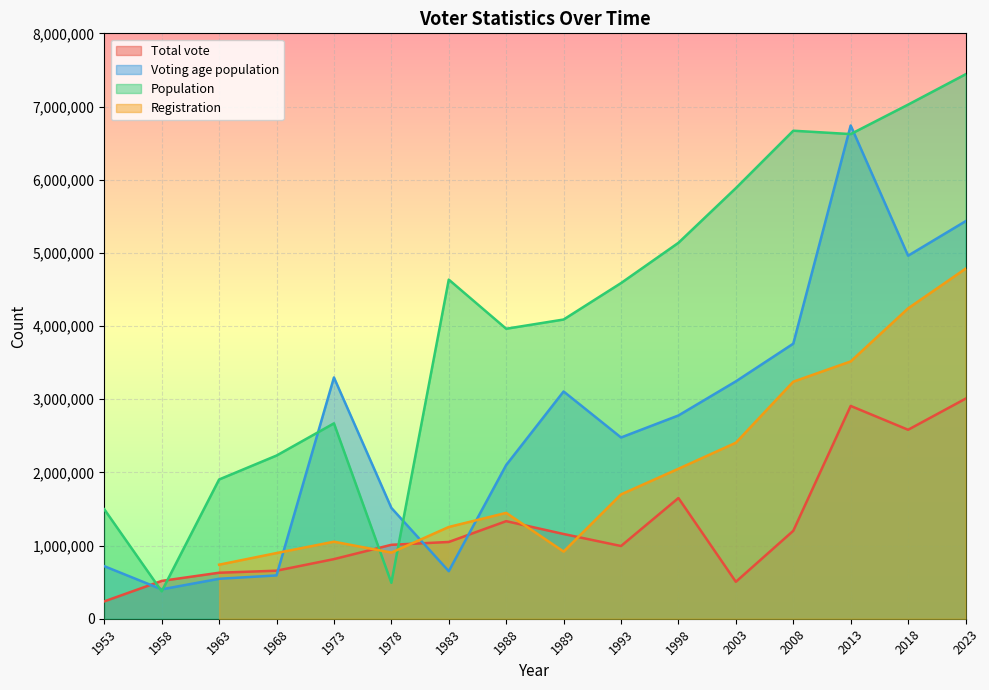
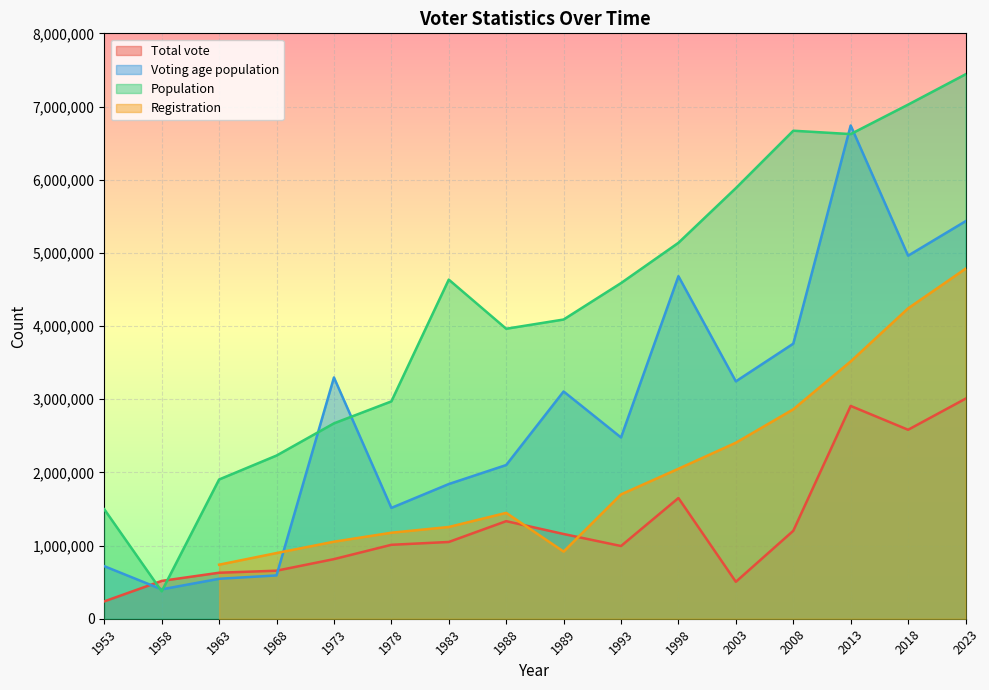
  {
    "Total vote": {
      "1953": "200,000",
      "1958": "500,000",
      "1963": "600,000",
      "1968": "700,000",
      "1973": "800,000",
      "1978": "1,000,000",
      "1983": "1,000,000",
      "1988": "1,300,000",
      "1989": "1,200,000",
      "1993": "1,000,000",
      "1998": "1,600,000",
      "2003": "500,000",
      "2008": "1,200,000",
      "2013": "2,900,000",
      "2018": "2,600,000",
      "2023": "3,000,000"
    },
    "Voting age population": {
      "1953": "700,000",
      "1963": "500,000",
      "1968": "600,000",
      "1973": "3,300,000",
      "1978": "1,500,000",
-     "1983": "600,000",
+     "1983": "1,800,000",
      "1988": "2,100,000",
      "1989": "3,100,000",
      "1993": "2,500,000",
-     "1998": "2,800,000",
+     "1998": "4,700,000",
      "2003": "3,200,000",
      "2008": "3,800,000",
      "2013": "6,700,000",
      "2018": "5,000,000",
      "2023": "5,400,000"
    },
    "Population": {
      "1953": "1,500,000",
      "1963": "1,900,000",
      "1968": "2,200,000",
      "1973": "2,700,000",
-     "1978": "500,000",
+     "1978": "3,000,000",
      "1983": "4,600,000",
      "1988": "4,000,000",
      "1989": "4,100,000",
      "1993": "4,600,000",
      "1998": "5,100,000",
      "2003": "5,900,000",
      "2008": "6,700,000",
      "2013": "6,600,000",
      "2018": "7,000,000",
      "2023": "7,400,000"
    },
    "Registration": {
      "1963": "700,000",
      "1968": "900,000",
      "1973": "1,100,000",
-     "1978": "900,000",
+     "1978": "1,200,000",
      "1983": "1,300,000",
      "1988": "1,400,000",
      "1989": "900,000",
      "1993": "1,700,000",
      "1998": "2,000,000",
      "2003": "2,400,000",
-     "2008": "3,200,000",
+     "2008": "2,900,000",
      "2013": "3,500,000",
      "2018": "4,200,000",
      "2023": "4,800,000"
    }
  }
